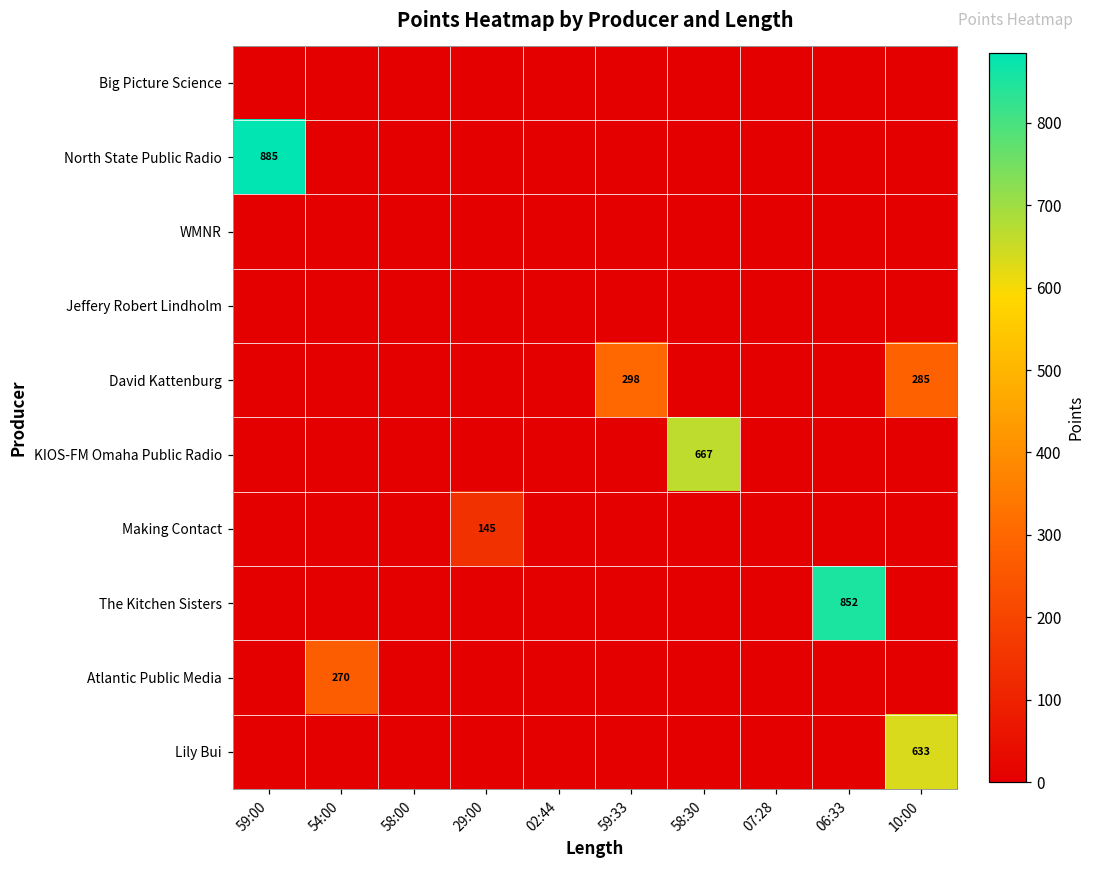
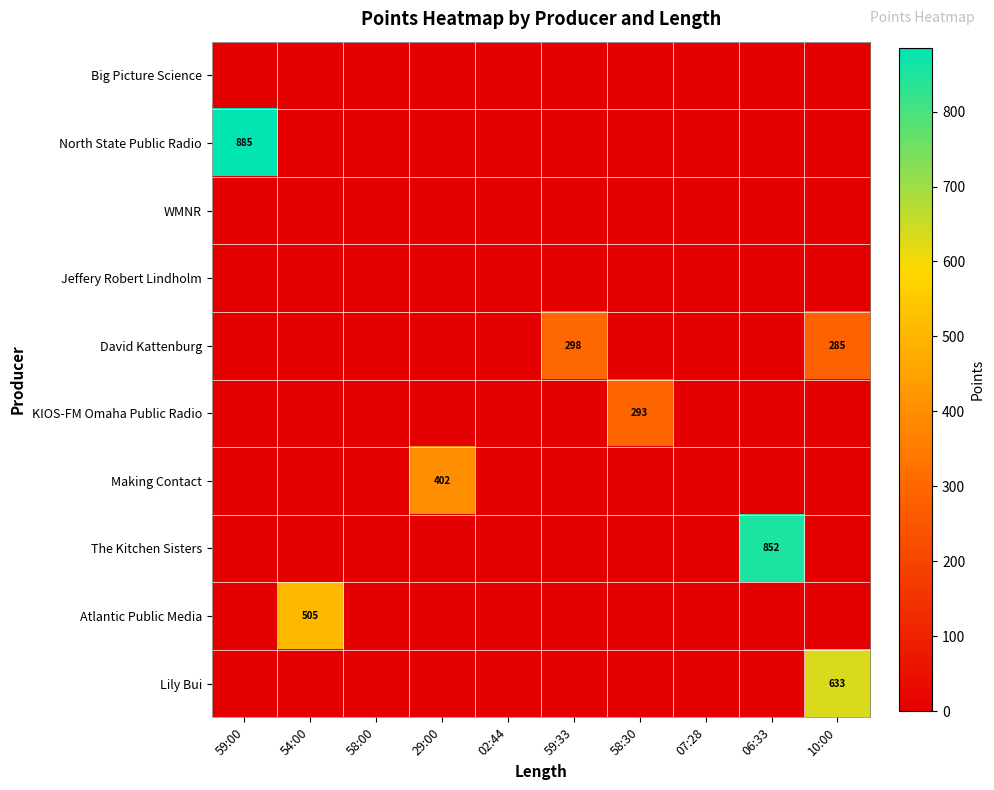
  {
    "North State Public Radio": {
      "59:00": 885
    },
    "David Kattenburg": {
      "59:33": 298,
      "10:00": 285
    },
    "KIOS-FM Omaha Public Radio": {
-     "58:30": 667
+     "58:30": 293
    },
    "Making Contact": {
-     "29:00": 145
+     "29:00": 402
    },
    "The Kitchen Sisters": {
      "06:33": 852
    },
    "Atlantic Public Media": {
-     "54:00": 270
+     "54:00": 505
    },
    "Lily Bui": {
      "10:00": 633
    }
  }
